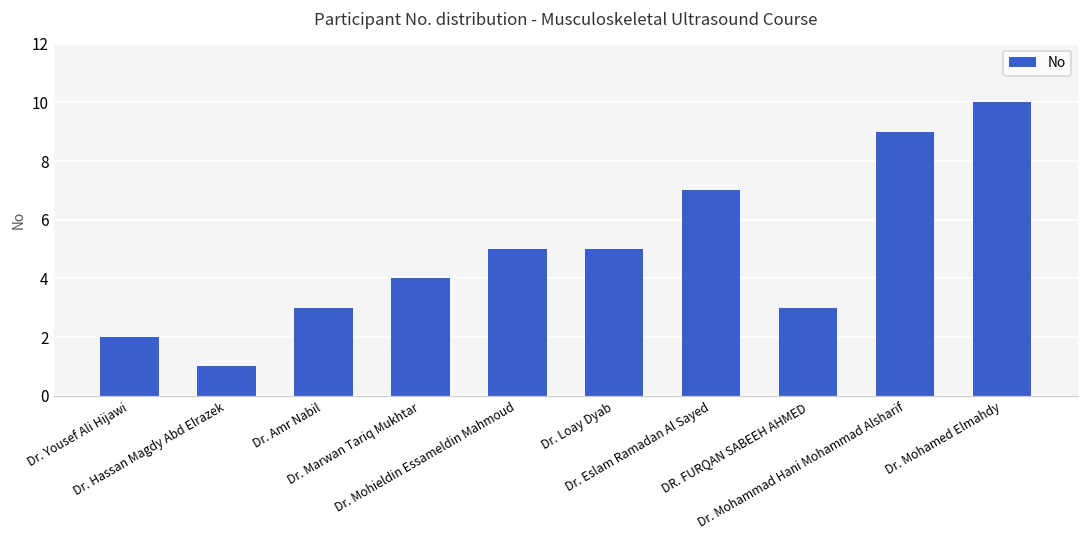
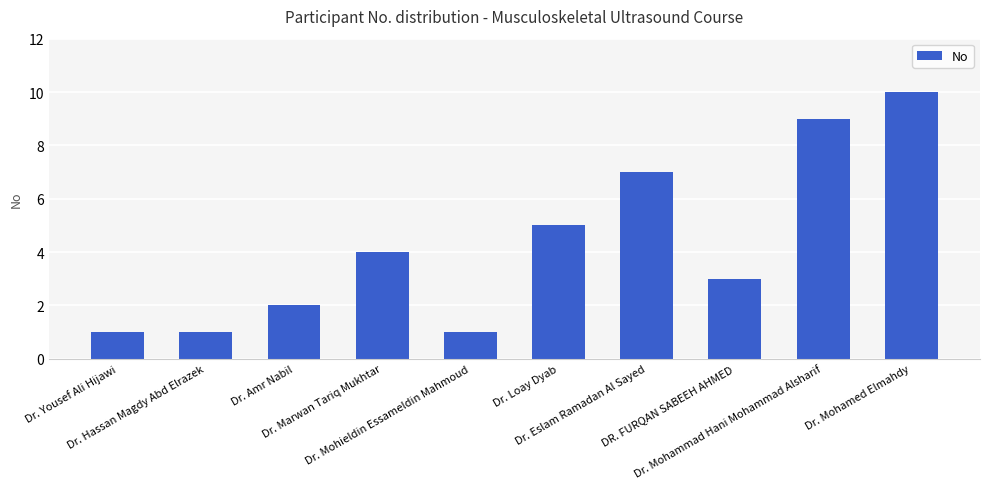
  {
-   "Dr. Yousef Ali Hijawi": 2,
+   "Dr. Yousef Ali Hijawi": 1,
    "Dr. Hassan Magdy Abd Elrazek": 1,
-   "Dr. Amr Nabil": 3,
+   "Dr. Amr Nabil": 2,
    "Dr. Marwan Tariq Mukhtar": 4,
-   "Dr. Mohieldin Essameldin Mahmoud": 5,
+   "Dr. Mohieldin Essameldin Mahmoud": 1,
    "Dr. Loay Dyab": 5,
    "Dr. Eslam Ramadan Al Sayed": 7,
    "DR. FURQAN SABEEH AHMED": 3,
    "Dr. Mohammad Hani Mohammad Alsharif": 9,
    "Dr. Mohamed Elmahdy": 10
  }
